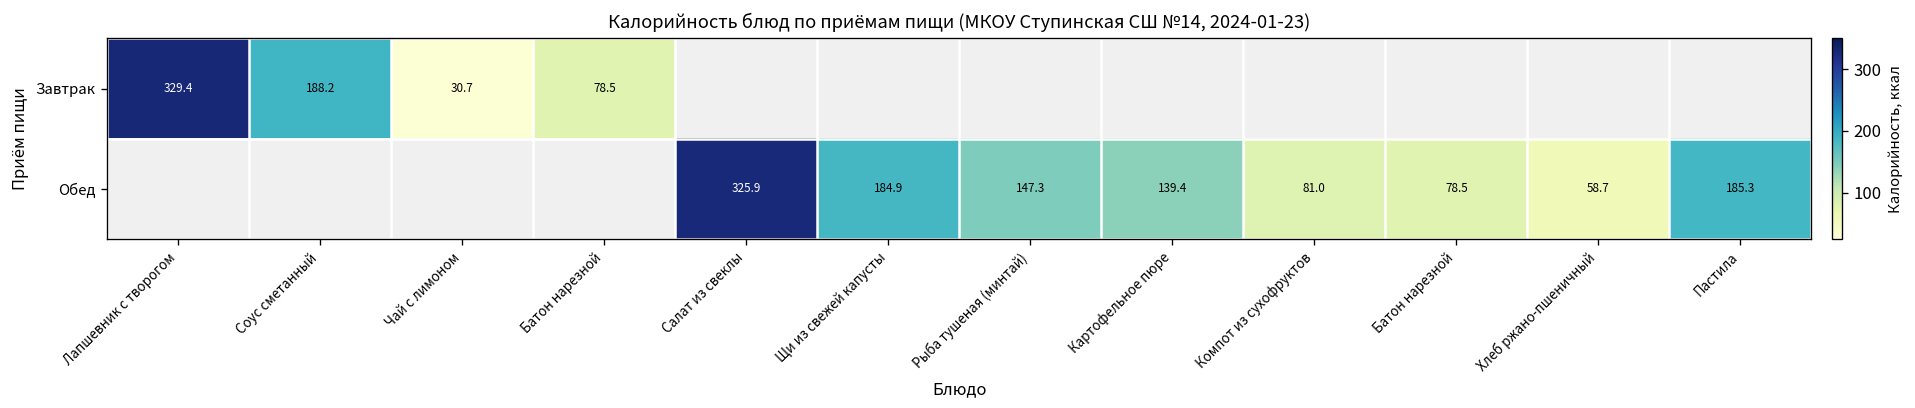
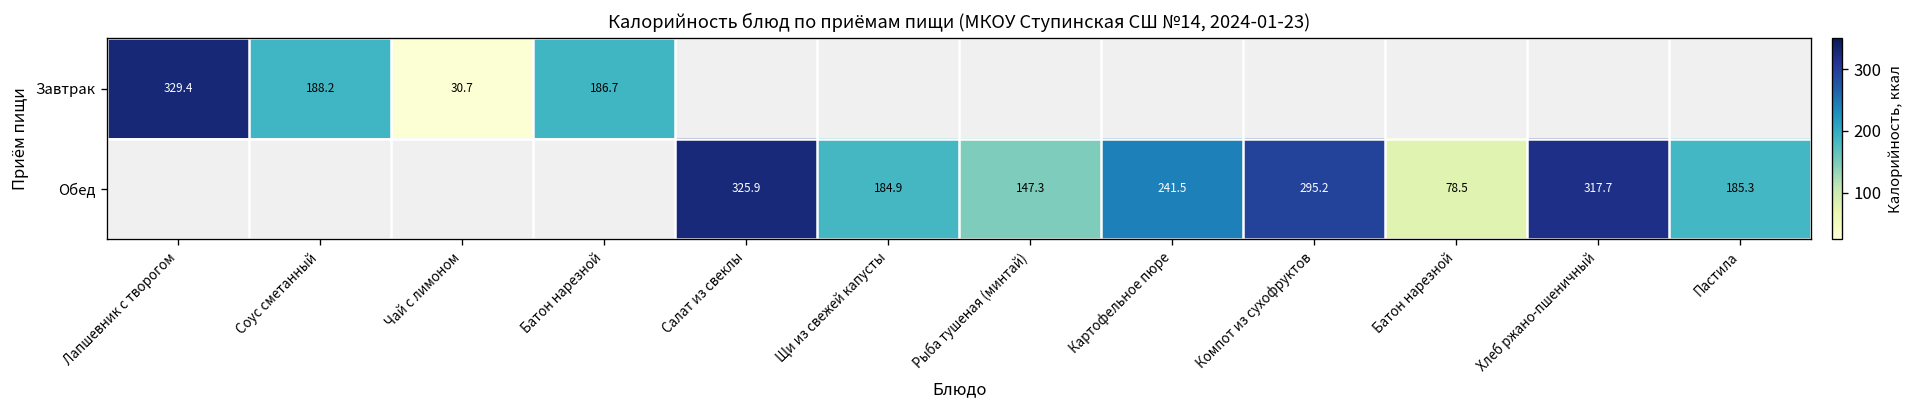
  {
    "Завтрак": {
      "Лапшевник с творогом": 329.4,
      "Соус сметанный": 188.2,
      "Чай с лимоном": 30.7,
-     "Батон нарезной": 78.5
+     "Батон нарезной": 186.7
    },
    "Обед": {
      "Салат из свеклы": 325.9,
      "Щи из свежей капусты": 184.9,
      "Рыба тушеная (минтай)": 147.3,
-     "Картофельное пюре": 139.4,
-     "Компот из сухофруктов": 81.0,
+     "Картофельное пюре": 241.5,
+     "Компот из сухофруктов": 295.2,
      "Батон нарезной": 78.5,
-     "Хлеб ржано-пшеничный": 58.7,
+     "Хлеб ржано-пшеничный": 317.7,
      "Пастила": 185.3
    }
  }
